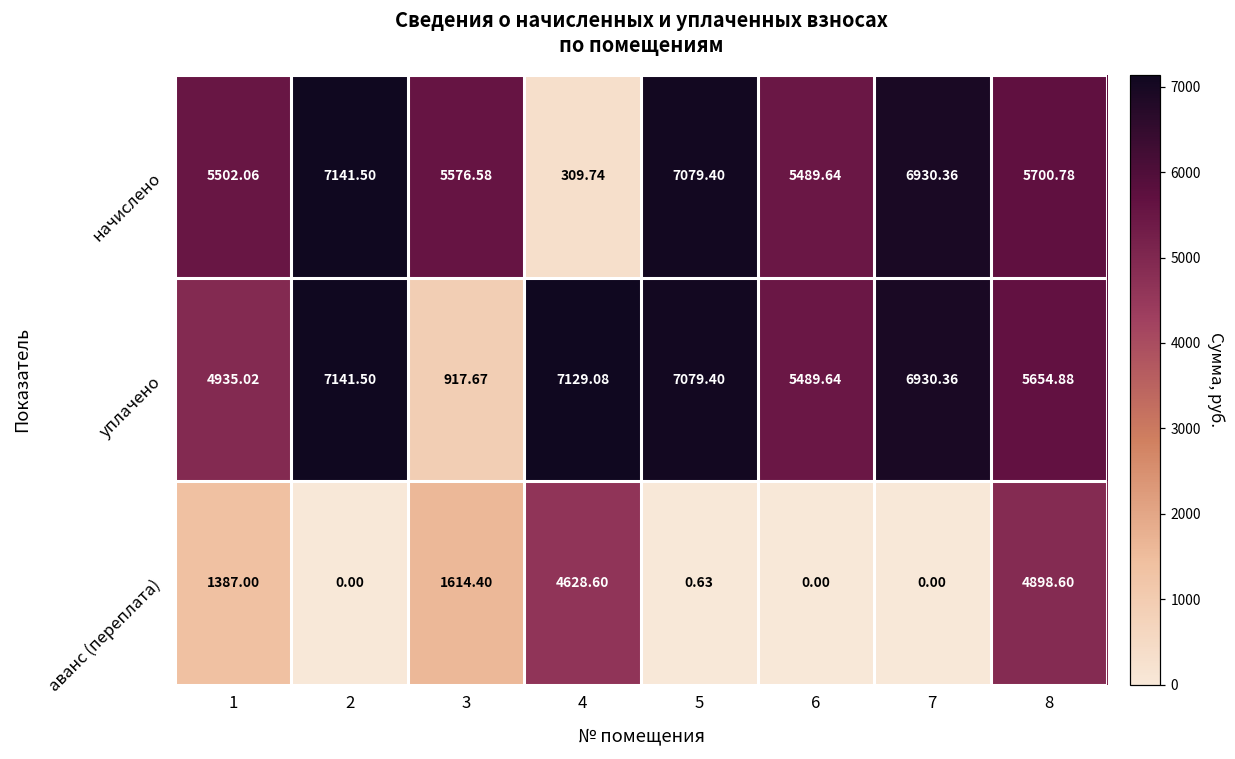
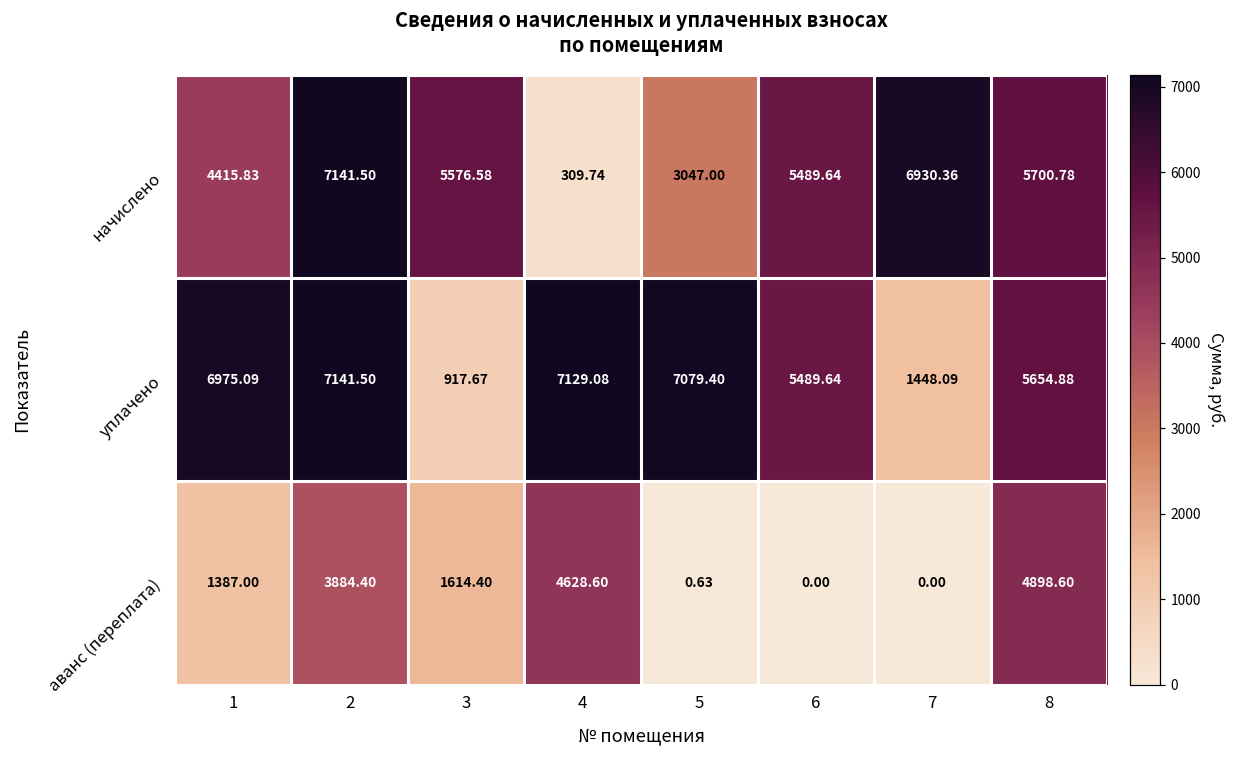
  {
    "начислено": {
-     "1": 5502.06,
+     "1": 4415.83,
      "2": 7141.50,
      "3": 5576.58,
      "4": 309.74,
-     "5": 7079.40,
+     "5": 3047.00,
      "6": 5489.64,
      "7": 6930.36,
      "8": 5700.78
    },
    "уплачено": {
-     "1": 4935.02,
+     "1": 6975.09,
      "2": 7141.50,
      "3": 917.67,
      "4": 7129.08,
      "5": 7079.40,
      "6": 5489.64,
-     "7": 6930.36,
+     "7": 1448.09,
      "8": 5654.88
    },
    "аванс (переплата)": {
      "1": 1387.00,
-     "2": 0.00,
+     "2": 3884.40,
      "3": 1614.40,
      "4": 4628.60,
      "5": 0.63,
      "6": 0.00,
      "7": 0.00,
      "8": 4898.60
    }
  }
